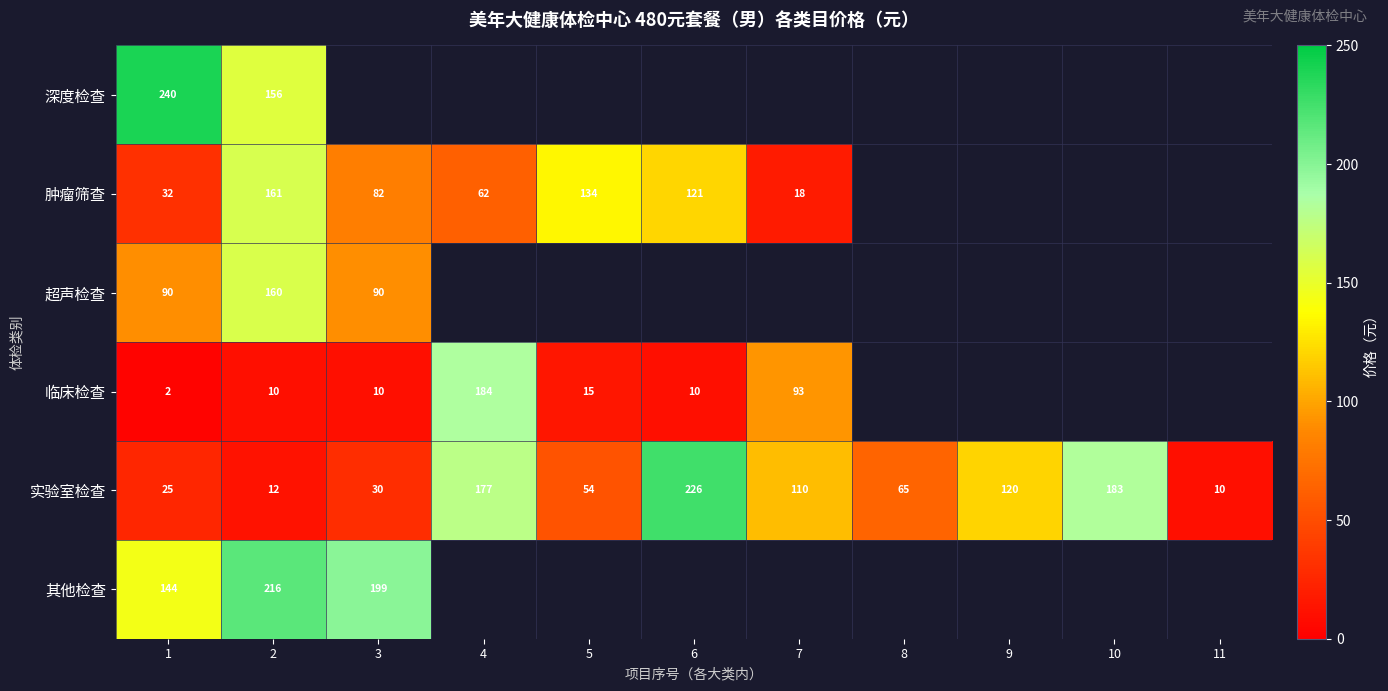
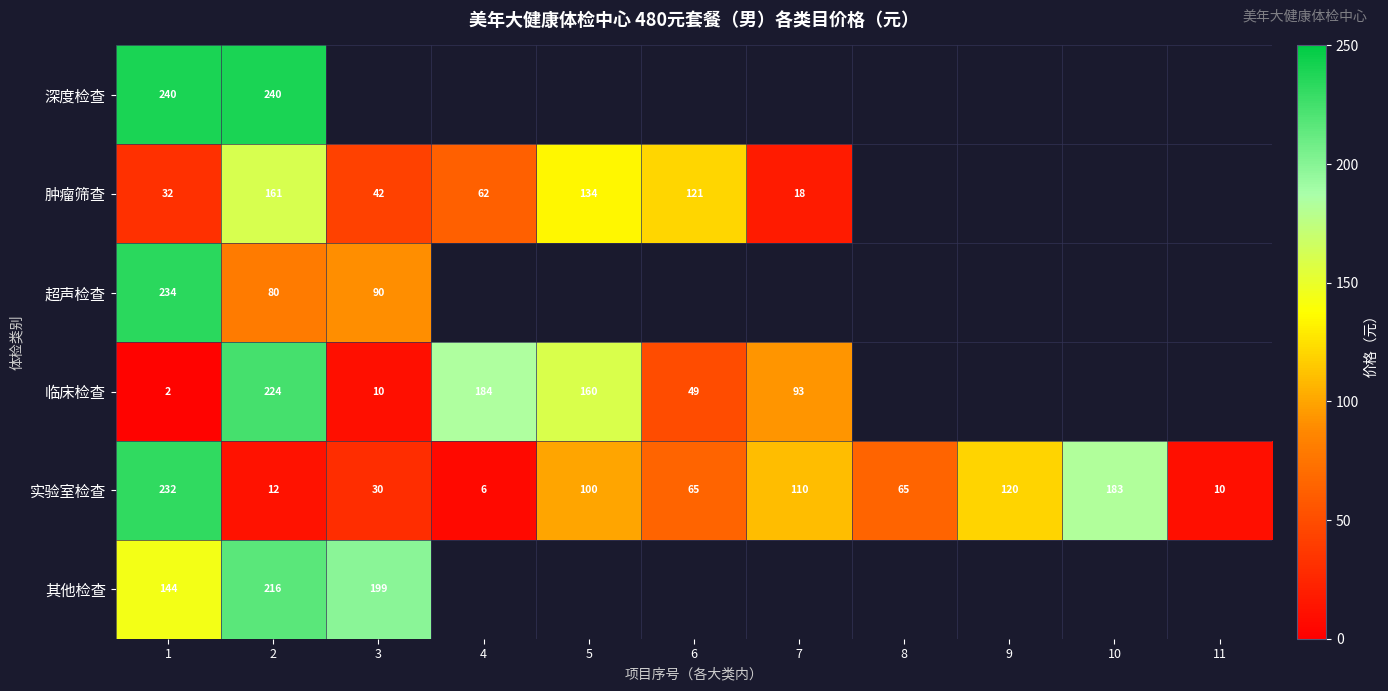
  {
    "深度检查": {
      "1": 240,
-     "2": 156
+     "2": 240
    },
    "肿瘤筛查": {
      "1": 32,
      "2": 161,
-     "3": 82,
+     "3": 42,
      "4": 62,
      "5": 134,
      "6": 121,
      "7": 18
    },
    "超声检查": {
-     "1": 90,
-     "2": 160,
+     "1": 234,
+     "2": 80,
      "3": 90
    },
    "临床检查": {
      "1": 2,
-     "2": 10,
+     "2": 224,
      "3": 10,
      "4": 184,
-     "5": 15,
-     "6": 10,
+     "5": 160,
+     "6": 49,
      "7": 93
    },
    "实验室检查": {
-     "1": 25,
+     "1": 232,
      "2": 12,
      "3": 30,
-     "4": 177,
-     "5": 54,
-     "6": 226,
+     "4": 6,
+     "5": 100,
+     "6": 65,
      "7": 110,
      "8": 65,
      "9": 120,
      "10": 183,
      "11": 10
    },
    "其他检查": {
      "1": 144,
      "2": 216,
      "3": 199
    }
  }
